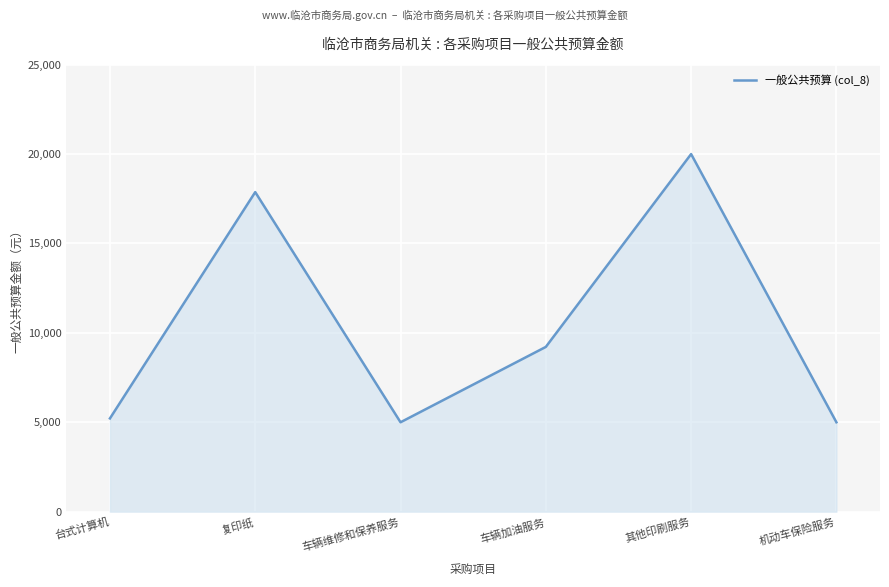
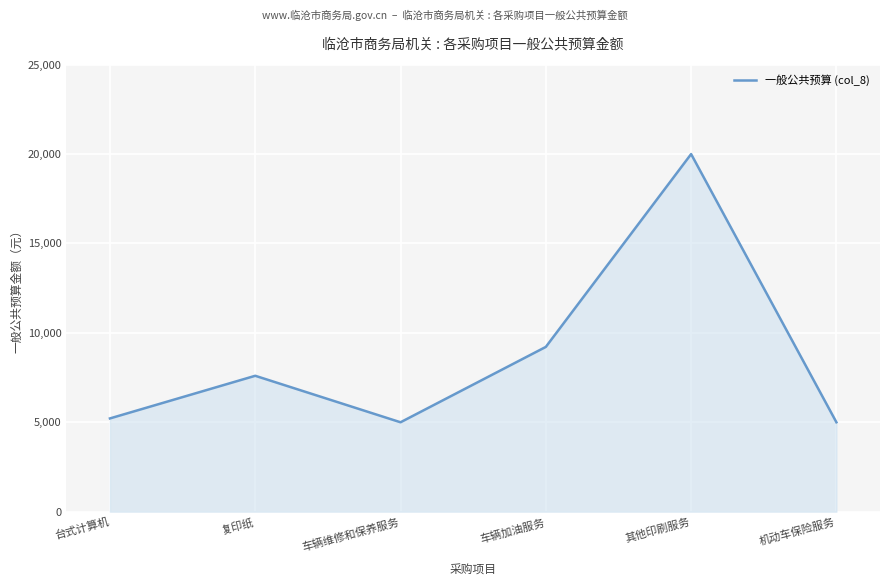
  {
    "台式计算机": "5,200",
-   "复印纸": "17,900",
+   "复印纸": "7,600",
    "车辆维修和保养服务": "5,000",
    "车辆加油服务": "9,200",
    "其他印刷服务": "20,000",
    "机动车保险服务": "5,000"
  }
